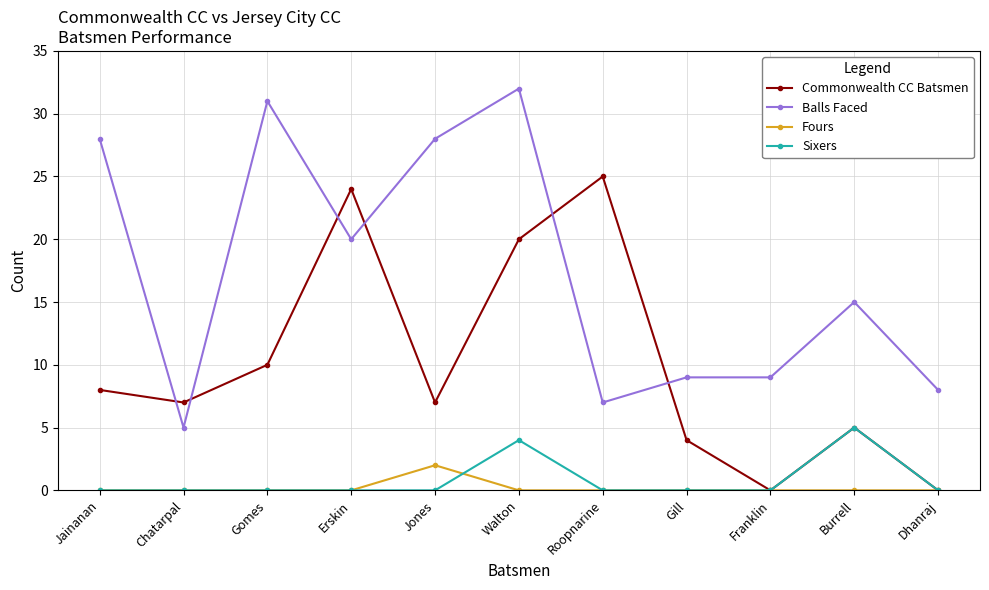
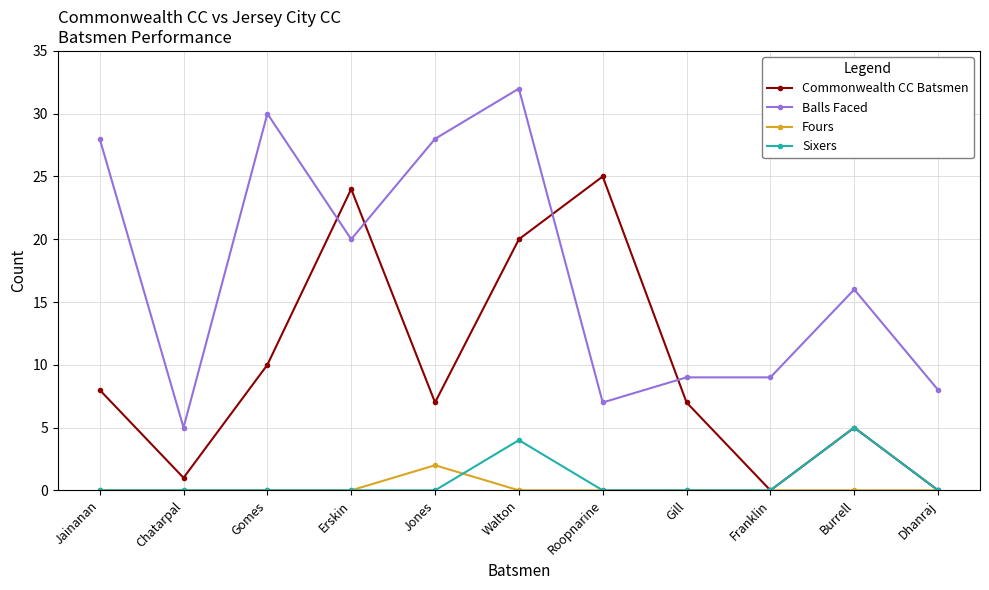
  {
    "Commonwealth CC Batsmen": {
      "Jainanan": 8,
-     "Chatarpal": 7,
+     "Chatarpal": 1,
      "Gomes": 10,
      "Erskin": 24,
      "Jones": 7,
      "Walton": 20,
      "Roopnarine": 25,
-     "Gill": 4
+     "Gill": 7
    },
    "Balls Faced": {
      "Jainanan": 28,
      "Chatarpal": 5,
-     "Gomes": 31,
+     "Gomes": 30,
      "Erskin": 20,
      "Jones": 28,
      "Walton": 32,
      "Roopnarine": 7,
      "Gill": 9,
      "Franklin": 9,
-     "Burrell": 15,
+     "Burrell": 16,
      "Dhanraj": 8
    },
    "Fours": {
      "Jones": 2,
      "Walton": 0,
      "Burrell": 0
    },
    "Sixers": {
      "Jones": 0,
      "Walton": 4
    }
  }
